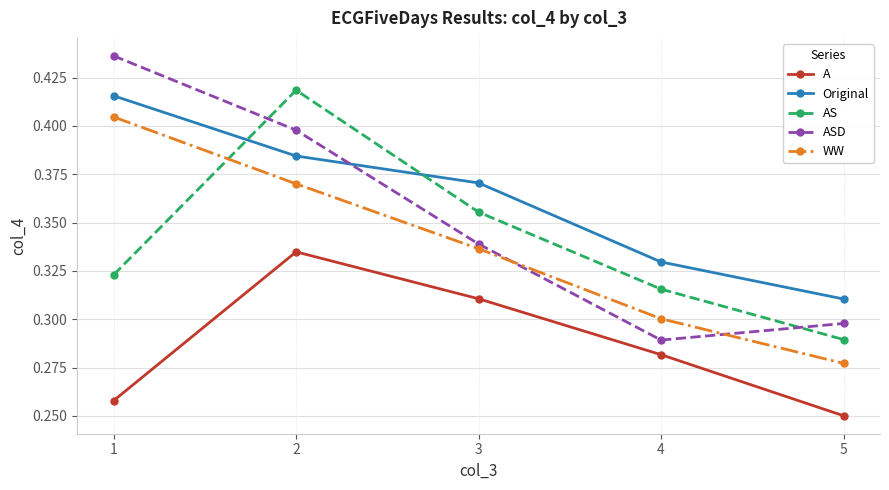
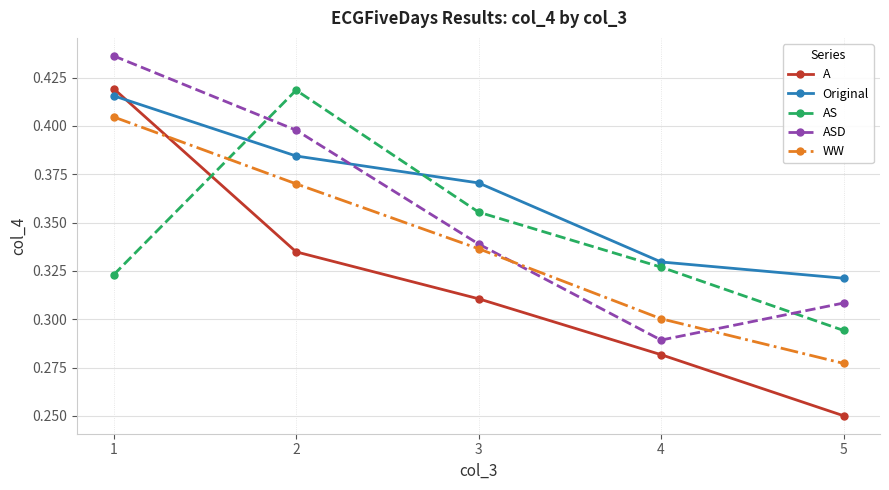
  {
    "A": {
-     "1": 0.258,
+     "1": 0.419,
      "2": 0.335,
      "3": 0.311,
      "4": 0.282,
      "5": 0.250
    },
    "Original": {
      "1": 0.416,
      "2": 0.384,
      "3": 0.370,
      "4": 0.330,
-     "5": 0.310
+     "5": 0.321
    },
    "AS": {
      "1": 0.323,
      "2": 0.418,
      "3": 0.355,
-     "4": 0.316,
-     "5": 0.289
+     "4": 0.327,
+     "5": 0.294
    },
    "ASD": {
      "1": 0.436,
      "2": 0.398,
      "3": 0.339,
      "4": 0.289,
-     "5": 0.298
+     "5": 0.308
    },
    "WW": {
      "1": 0.405,
      "2": 0.370,
      "3": 0.336,
      "4": 0.300,
      "5": 0.277
    }
  }
